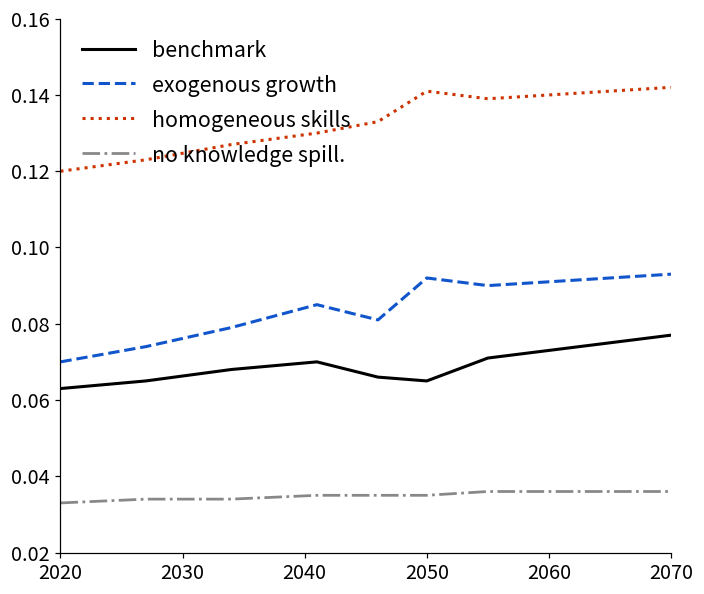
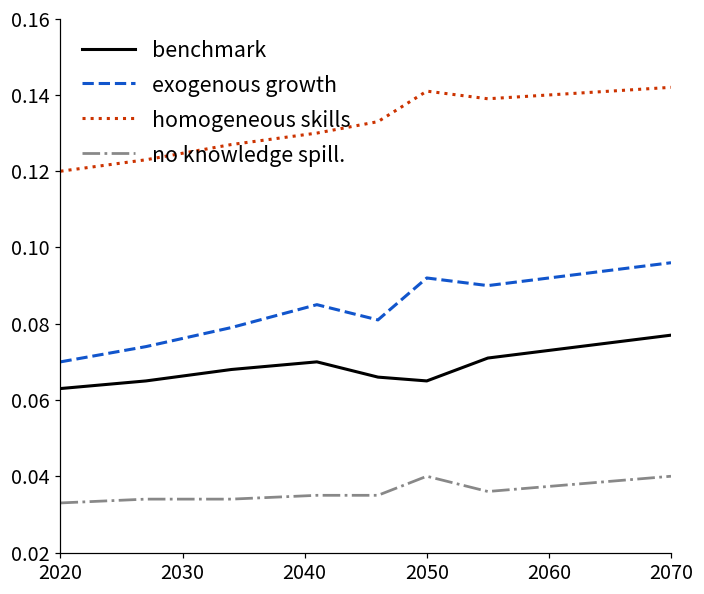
  {
    "benchmark": {
      "2020": 0.063,
      "2050": 0.065,
      "2070": 0.077
    },
    "exogenous growth": {
      "2020": 0.070,
      "2050": 0.092,
-     "2070": 0.093
+     "2070": 0.096
    },
    "homogeneous skills": {
      "2020": 0.120,
      "2050": 0.141,
      "2070": 0.142
    },
    "no knowledge spill.": {
      "2020": 0.033,
-     "2050": 0.035,
-     "2070": 0.036
+     "2050": 0.040,
+     "2070": 0.040
    }
  }
